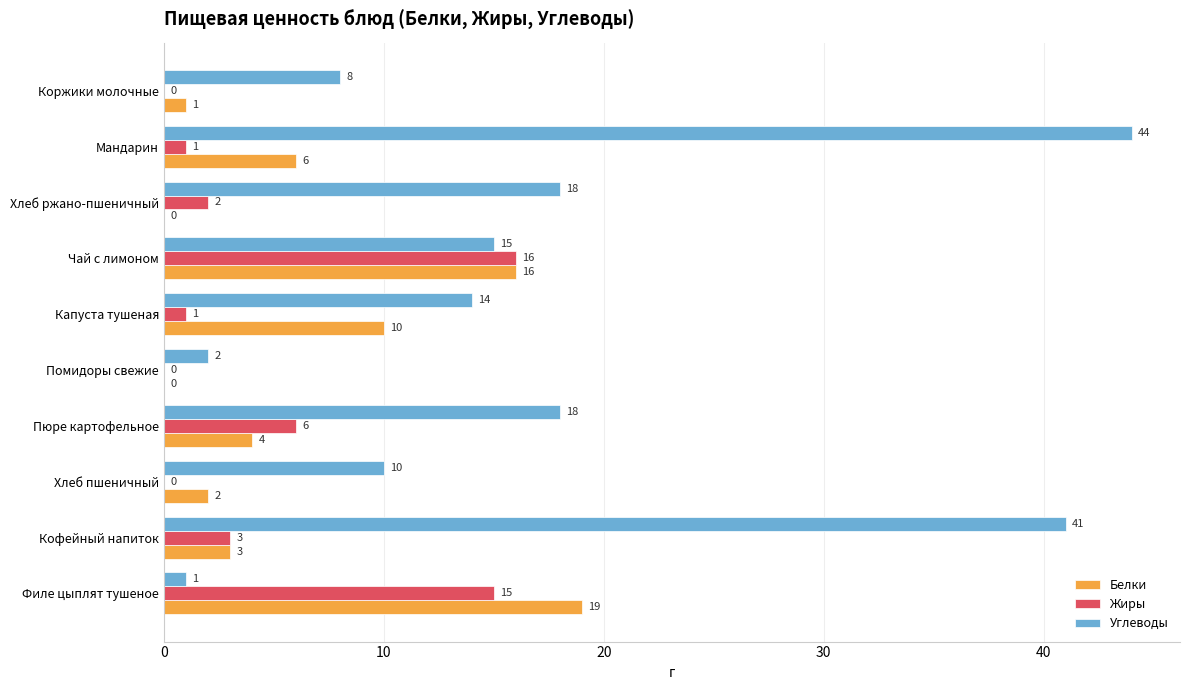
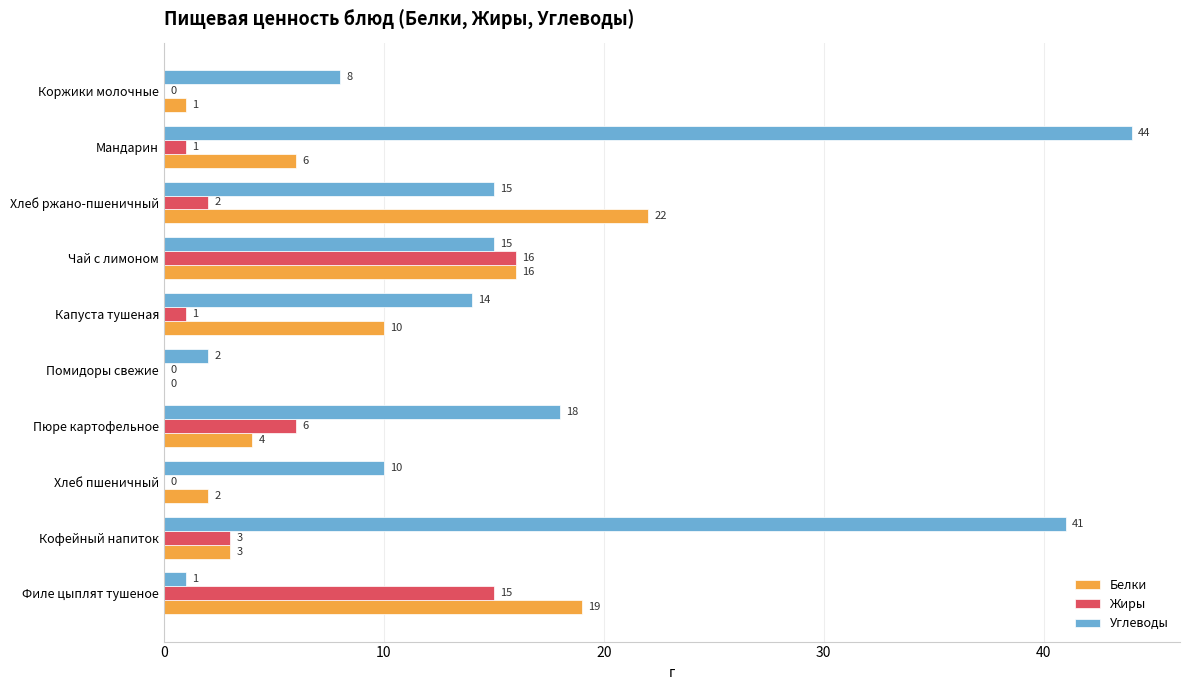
  {
    "Белки": {
      "Коржики молочные": 1,
      "Мандарин": 6,
-     "Хлеб ржано-пшеничный": 0,
+     "Хлеб ржано-пшеничный": 22,
      "Чай с лимоном": 16,
      "Капуста тушеная": 10,
      "Помидоры свежие": 0,
      "Пюре картофельное": 4,
      "Хлеб пшеничный": 2,
      "Кофейный напиток": 3,
      "Филе цыплят тушеное": 19
    },
    "Жиры": {
      "Коржики молочные": 0,
      "Мандарин": 1,
      "Хлеб ржано-пшеничный": 2,
      "Чай с лимоном": 16,
      "Капуста тушеная": 1,
      "Помидоры свежие": 0,
      "Пюре картофельное": 6,
      "Хлеб пшеничный": 0,
      "Кофейный напиток": 3,
      "Филе цыплят тушеное": 15
    },
    "Углеводы": {
      "Коржики молочные": 8,
      "Мандарин": 44,
-     "Хлеб ржано-пшеничный": 18,
+     "Хлеб ржано-пшеничный": 15,
      "Чай с лимоном": 15,
      "Капуста тушеная": 14,
      "Помидоры свежие": 2,
      "Пюре картофельное": 18,
      "Хлеб пшеничный": 10,
      "Кофейный напиток": 41,
      "Филе цыплят тушеное": 1
    }
  }
